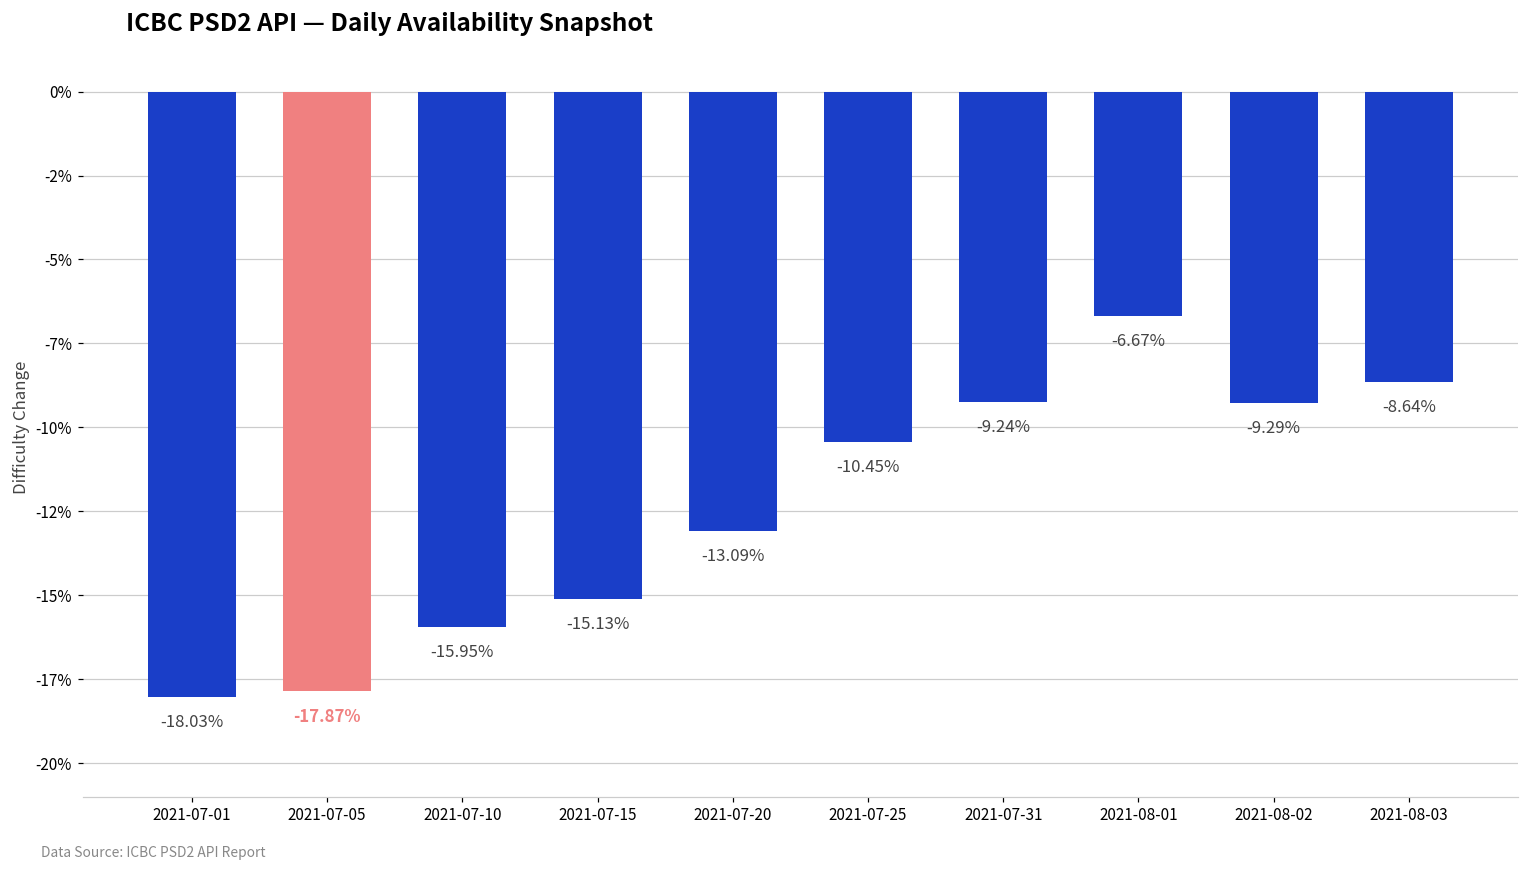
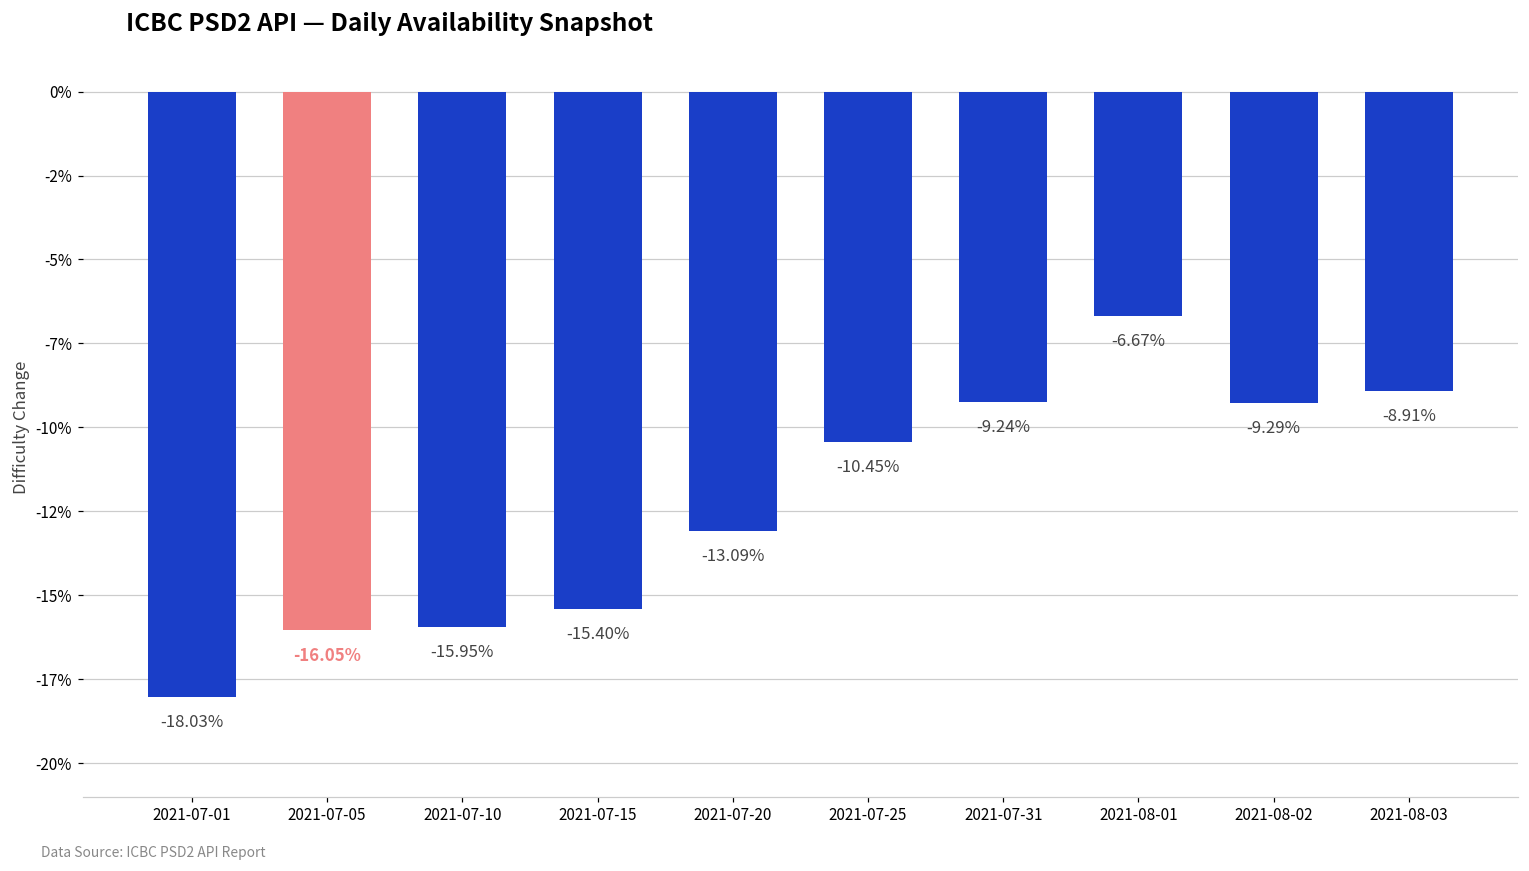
  {
    "2021-07-01": "-18.03%",
-   "2021-07-05": "-17.87%",
+   "2021-07-05": "-16.05%",
    "2021-07-10": "-15.95%",
-   "2021-07-15": "-15.13%",
+   "2021-07-15": "-15.40%",
    "2021-07-20": "-13.09%",
    "2021-07-25": "-10.45%",
    "2021-07-31": "-9.24%",
    "2021-08-01": "-6.67%",
    "2021-08-02": "-9.29%",
-   "2021-08-03": "-8.64%"
+   "2021-08-03": "-8.91%"
  }
